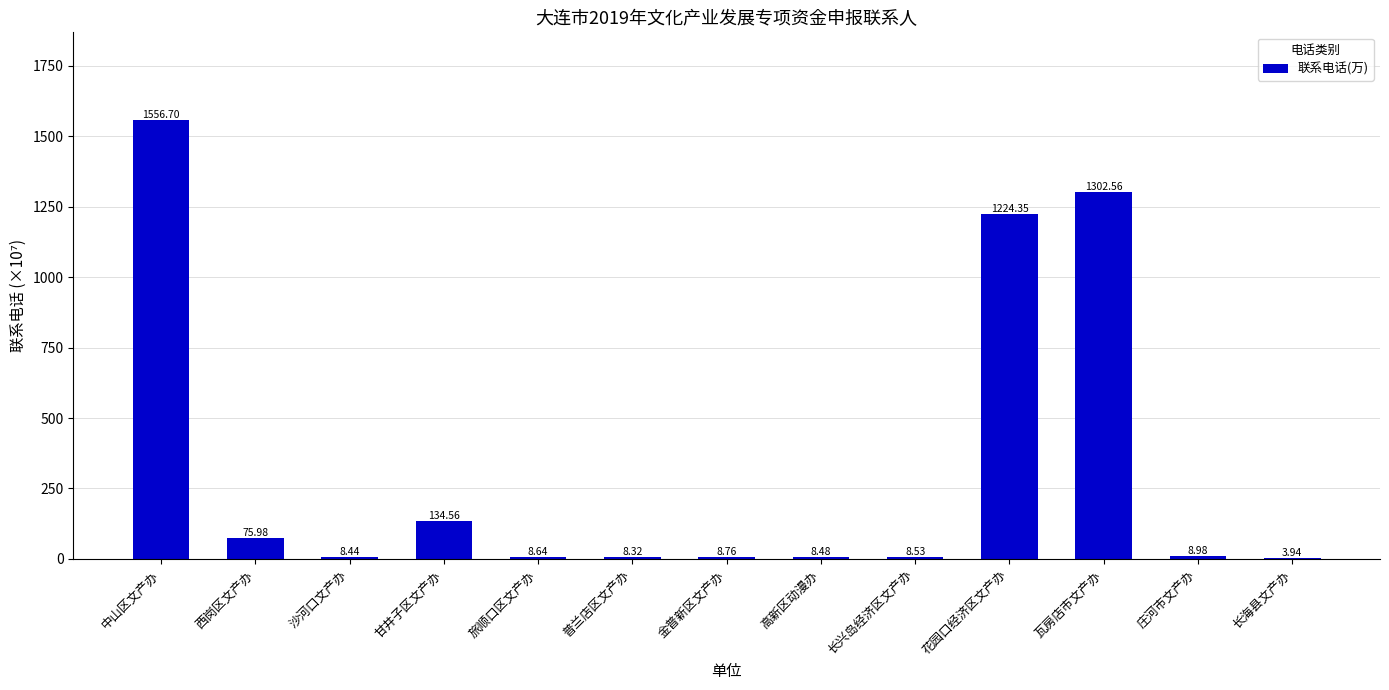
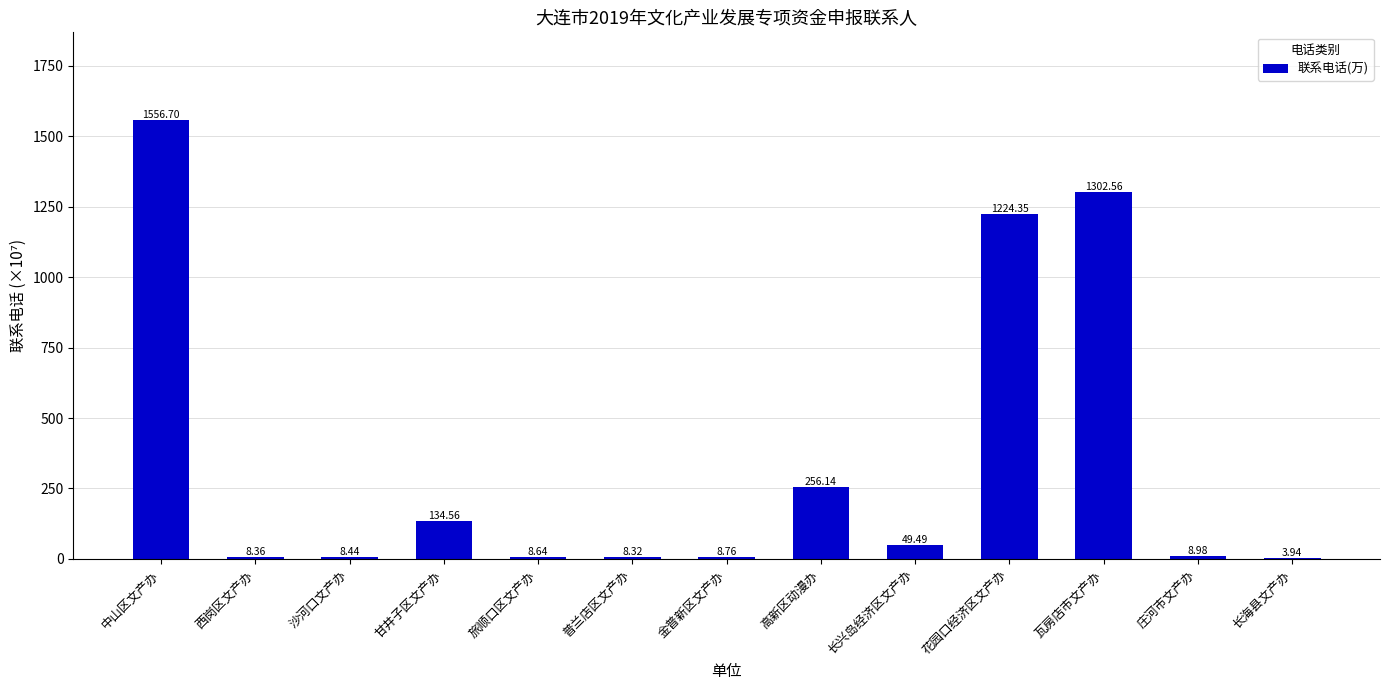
  {
    "中山区文产办": 1556.70,
-   "西岗区文产办": 75.98,
+   "西岗区文产办": 8.36,
    "沙河口文产办": 8.44,
    "甘井子区文产办": 134.56,
    "旅顺口区文产办": 8.64,
    "普兰店区文产办": 8.32,
    "金普新区文产办": 8.76,
-   "高新区动漫办": 8.48,
-   "长兴岛经济区文产办": 8.53,
+   "高新区动漫办": 256.14,
+   "长兴岛经济区文产办": 49.49,
    "花园口经济区文产办": 1224.35,
    "瓦房店市文产办": 1302.56,
    "庄河市文产办": 8.98,
    "长海县文产办": 3.94
  }
